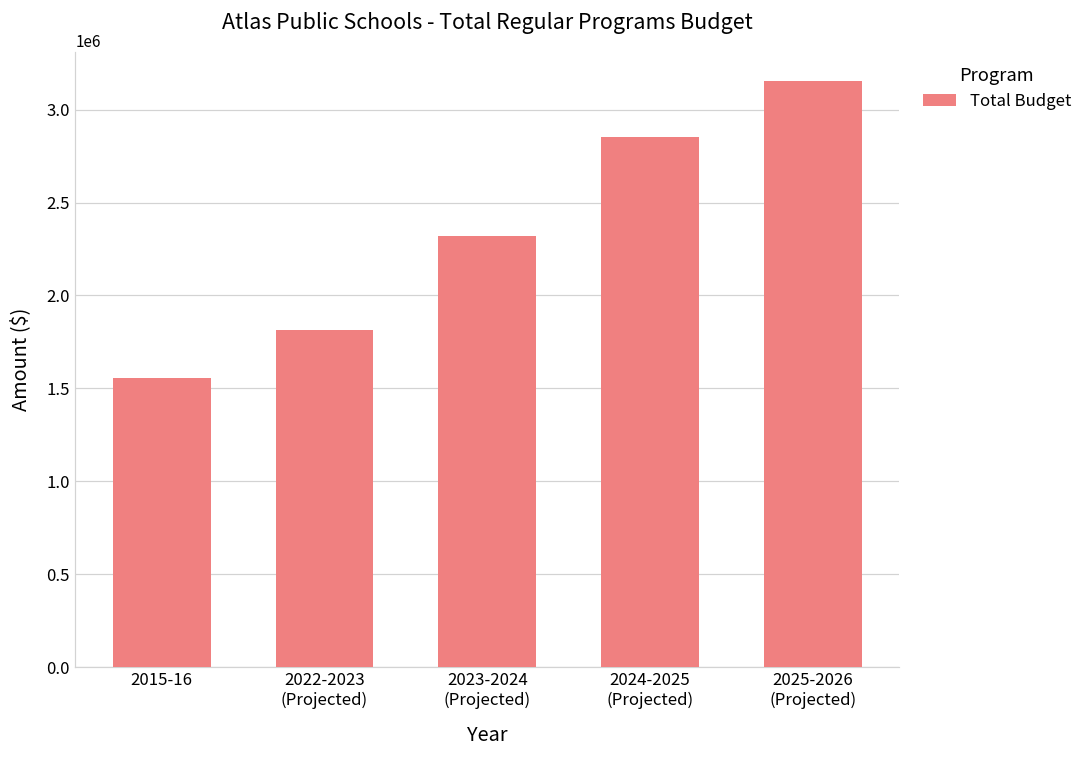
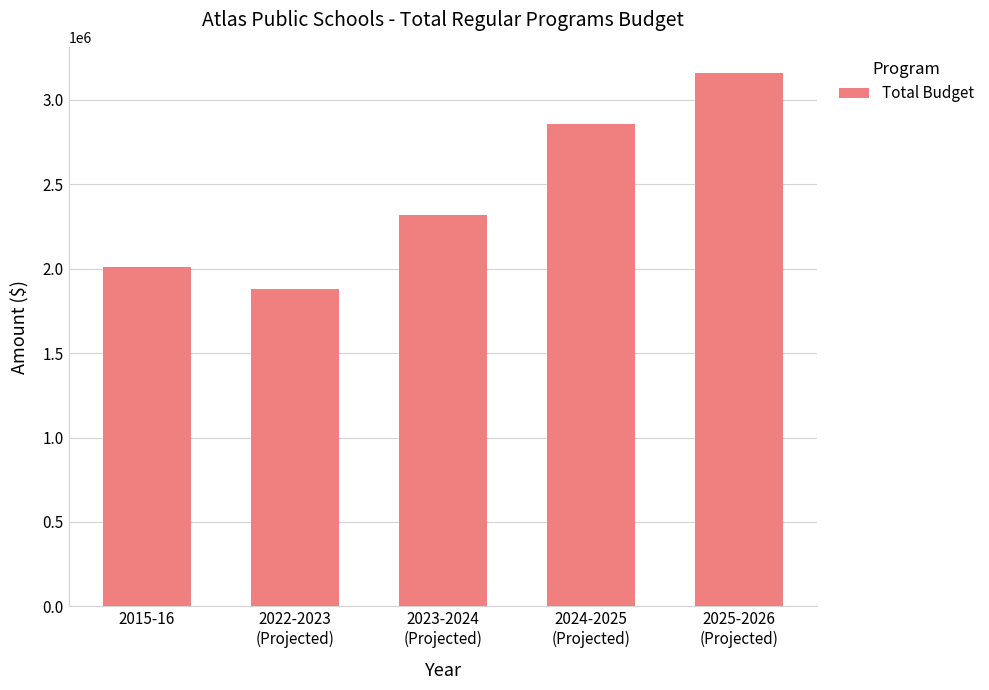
  {
-   "2015-16": 1560000,
-   "2022-2023 (Projected)": 1820000,
+   "2015-16": 2010000,
+   "2022-2023 (Projected)": 1880000,
    "2023-2024 (Projected)": 2320000,
    "2024-2025 (Projected)": 2850000,
    "2025-2026 (Projected)": 3160000
  }
